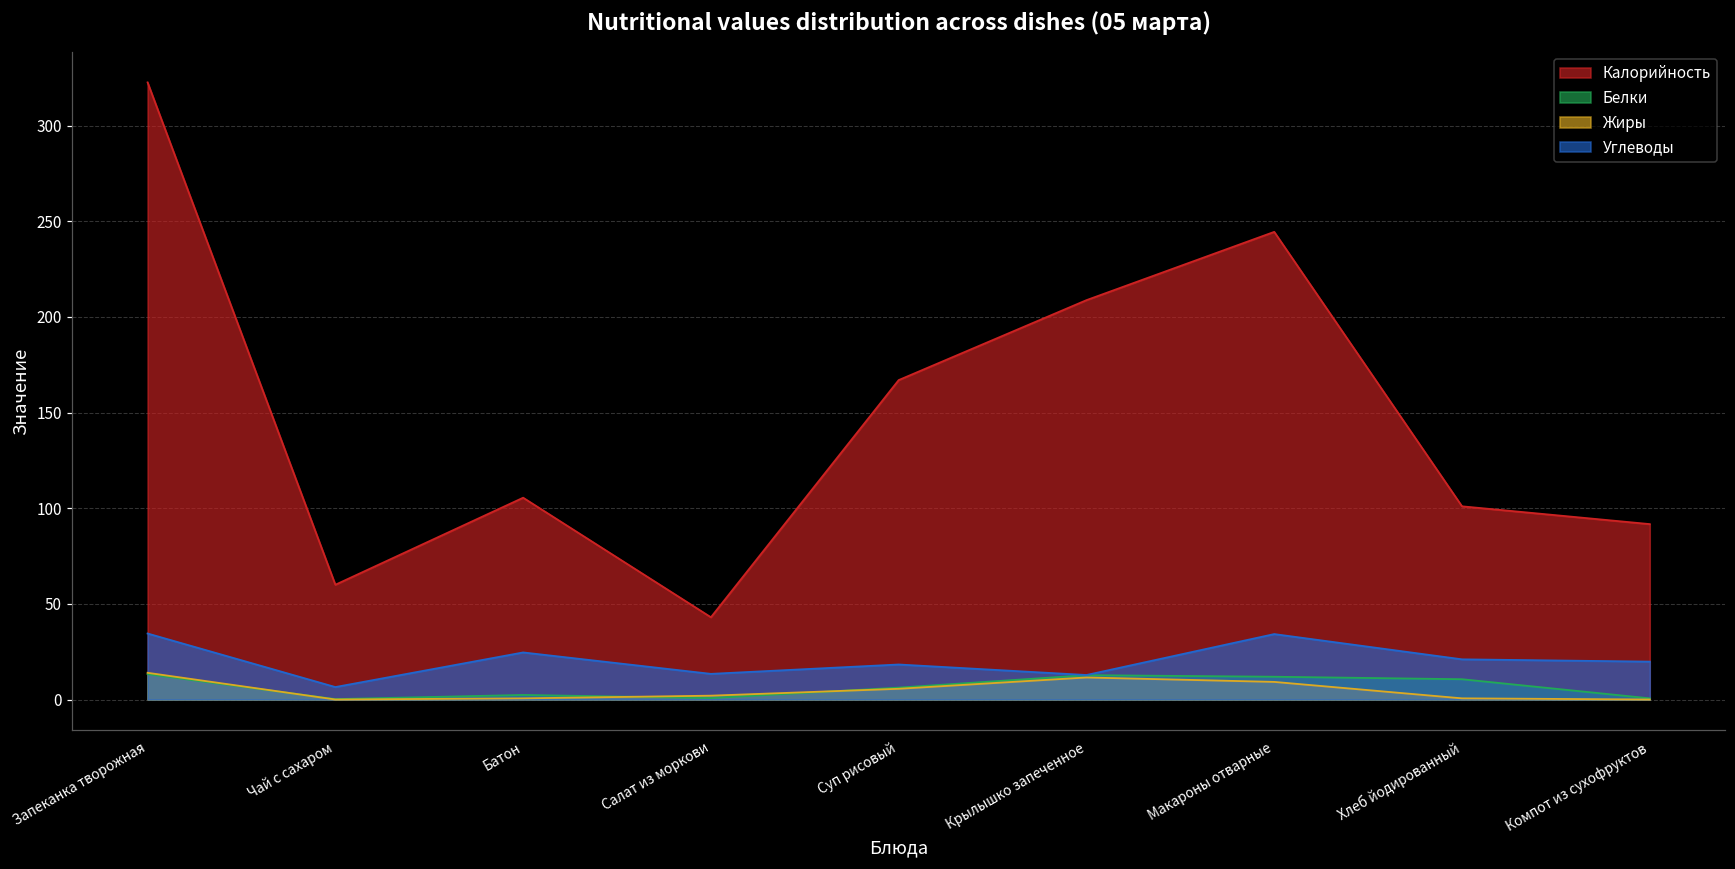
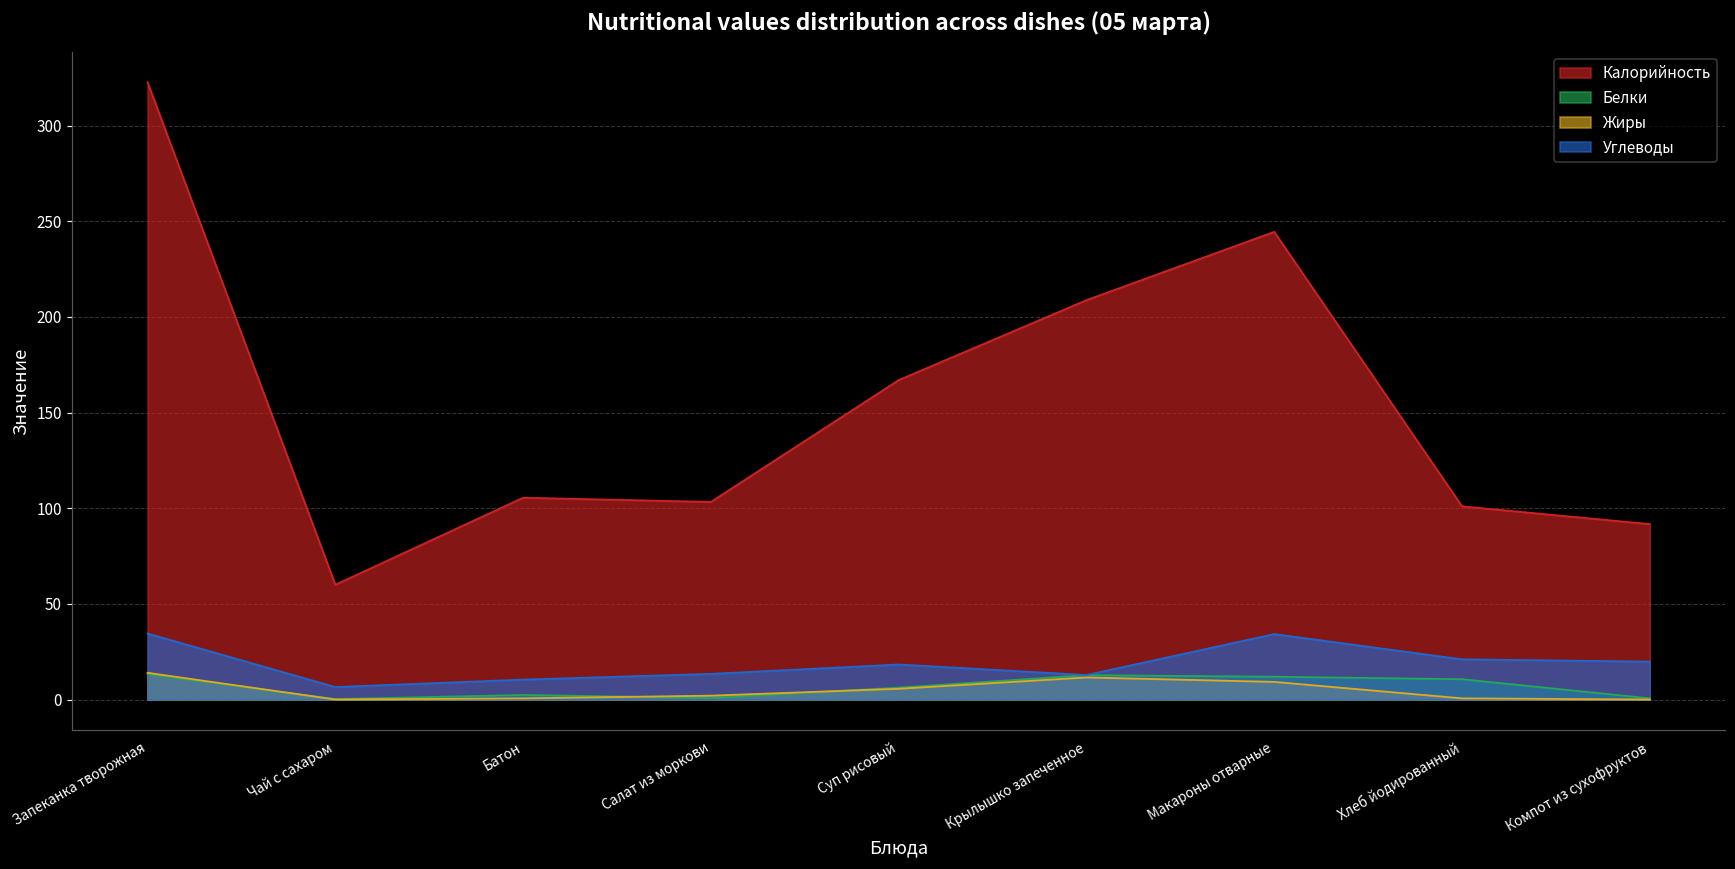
  {
    "Калорийность": {
      "Запеканка творожная": 323,
      "Чай с сахаром": 60,
      "Батон": 106,
-     "Салат из моркови": 43,
+     "Салат из моркови": 103,
      "Суп рисовый": 167,
      "Крылышко запеченное": 209,
      "Макароны отварные": 245,
      "Хлеб йодированный": 101,
      "Компот из сухофруктов": 92
    },
    "Белки": {
      "Батон": 2,
      "Макароны отварные": 12,
      "Хлеб йодированный": 11
    },
    "Жиры": {
      "Батон": 1,
      "Макароны отварные": 9,
      "Хлеб йодированный": 1
    },
    "Углеводы": {
      "Запеканка творожная": 35,
      "Чай с сахаром": 7,
-     "Батон": 25,
+     "Батон": 10,
      "Салат из моркови": 13,
      "Суп рисовый": 18,
      "Макароны отварные": 34,
      "Хлеб йодированный": 21,
      "Компот из сухофруктов": 20
    }
  }
